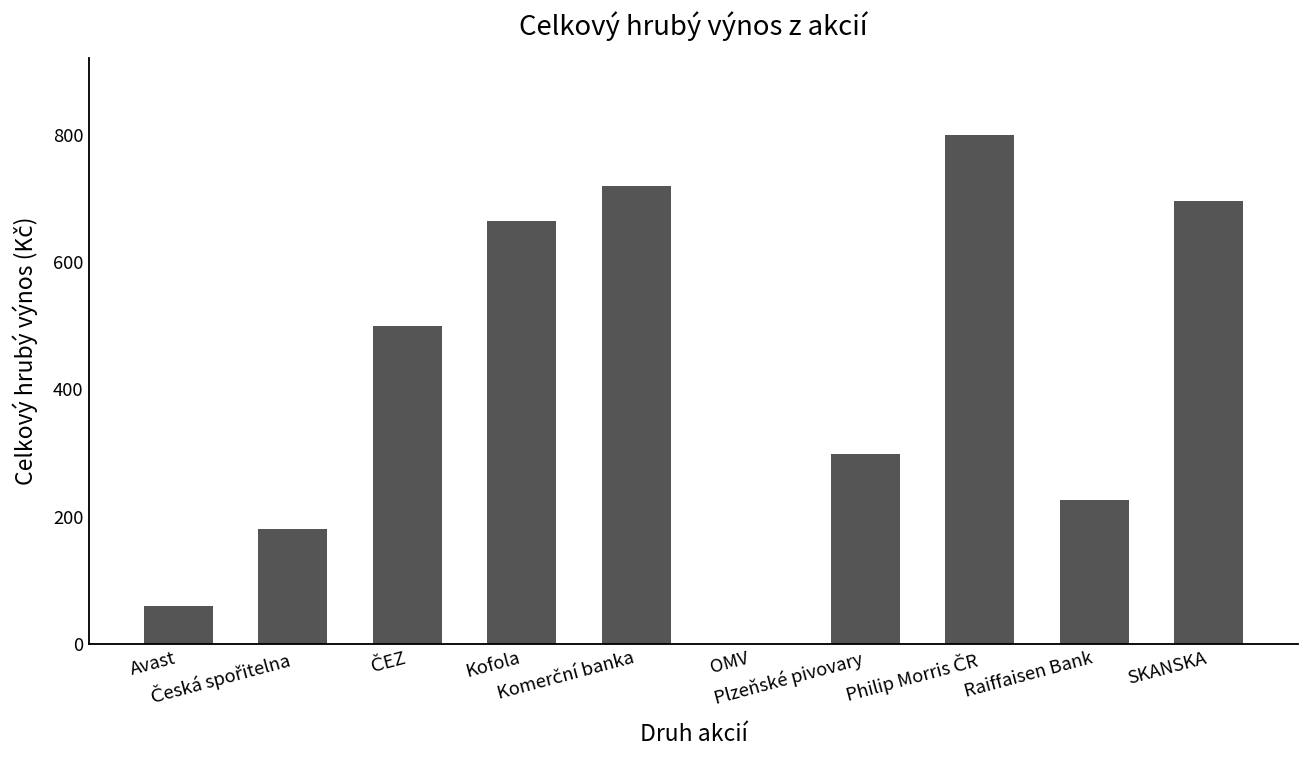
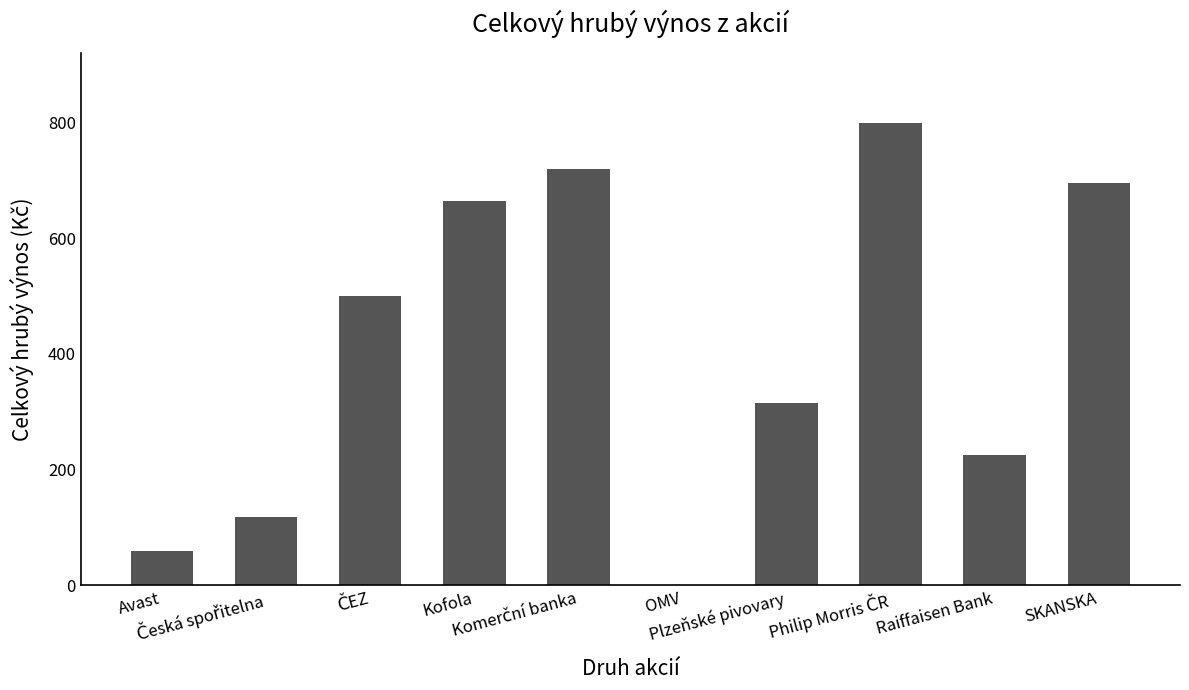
  {
    "Avast": 60,
-   "Česká spořitelna": 180,
+   "Česká spořitelna": 120,
    "ČEZ": 500,
    "Kofola": 670,
    "Komerční banka": 720,
    "OMV": 0,
-   "Plzeňské pivovary": 300,
+   "Plzeňské pivovary": 320,
    "Philip Morris ČR": 800,
    "Raiffaisen Bank": 230,
    "SKANSKA": 700
  }
